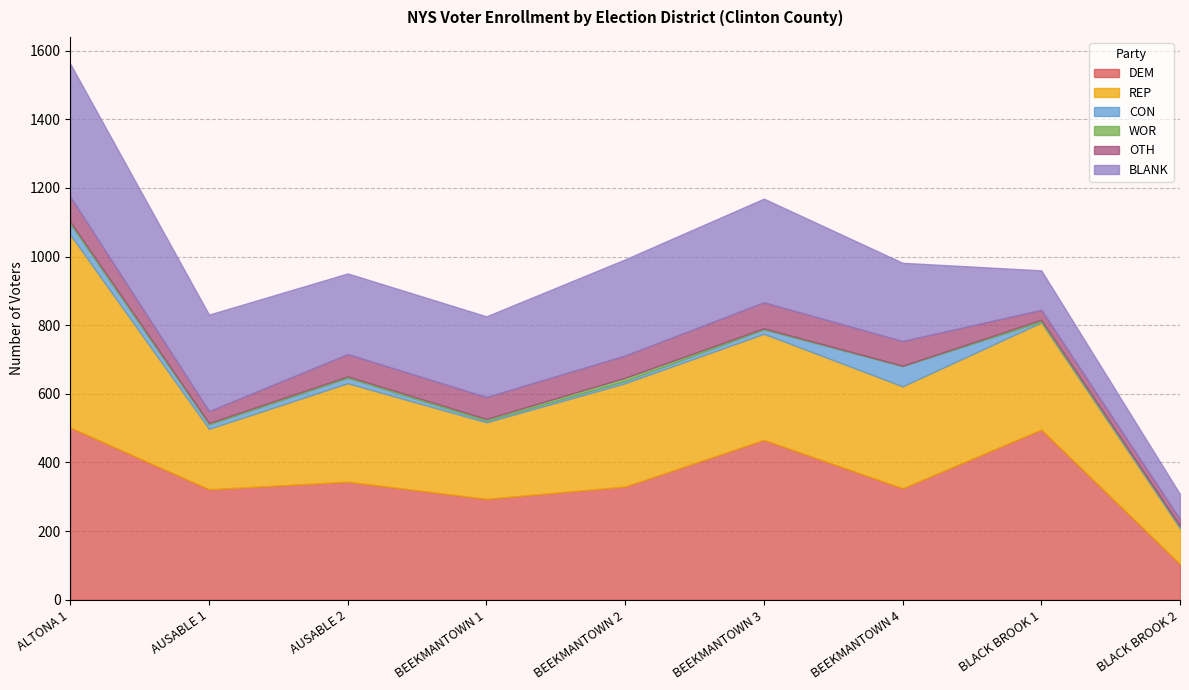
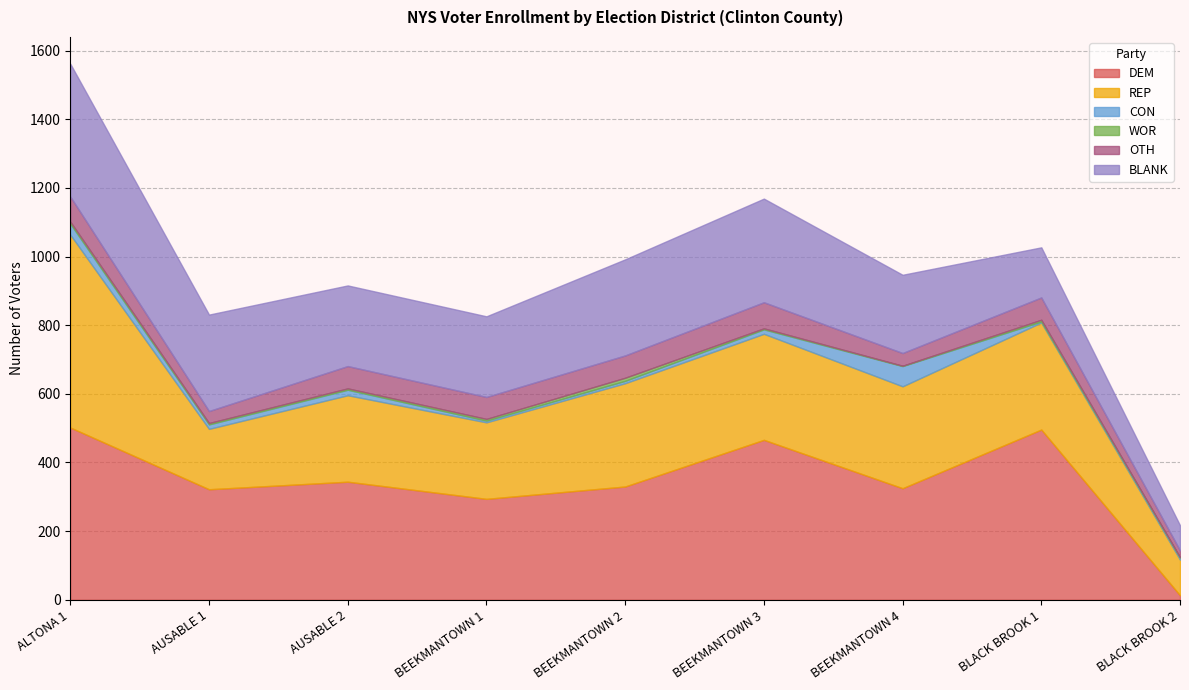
  {
    "DEM": {
      "ALTONA 1": 500,
      "AUSABLE 1": 320,
      "AUSABLE 2": 340,
      "BEEKMANTOWN 1": 290,
      "BEEKMANTOWN 2": 330,
      "BEEKMANTOWN 3": 470,
      "BEEKMANTOWN 4": 330,
      "BLACK BROOK 1": 500,
-     "BLACK BROOK 2": 100
+     "BLACK BROOK 2": 10
    },
    "REP": {
      "ALTONA 1": 560,
      "AUSABLE 1": 180,
-     "AUSABLE 2": 290,
+     "AUSABLE 2": 250,
      "BEEKMANTOWN 3": 310,
      "BEEKMANTOWN 4": 300
    },
    "WOR": {
      "BEEKMANTOWN 2": 10
    },
    "OTH": {
      "ALTONA 1": 70,
      "AUSABLE 1": 40,
      "AUSABLE 2": 70,
      "BEEKMANTOWN 1": 60,
      "BEEKMANTOWN 2": 70,
      "BEEKMANTOWN 3": 80,
-     "BEEKMANTOWN 4": 70,
-     "BLACK BROOK 1": 30,
+     "BEEKMANTOWN 4": 40,
+     "BLACK BROOK 1": 70,
      "BLACK BROOK 2": 20
    },
    "BLANK": {
      "ALTONA 1": 390,
      "AUSABLE 1": 280,
      "AUSABLE 2": 240,
      "BEEKMANTOWN 1": 240,
      "BEEKMANTOWN 2": 280,
      "BEEKMANTOWN 3": 300,
      "BEEKMANTOWN 4": 230,
-     "BLACK BROOK 1": 120,
+     "BLACK BROOK 1": 150,
      "BLACK BROOK 2": 70
    }
  }
